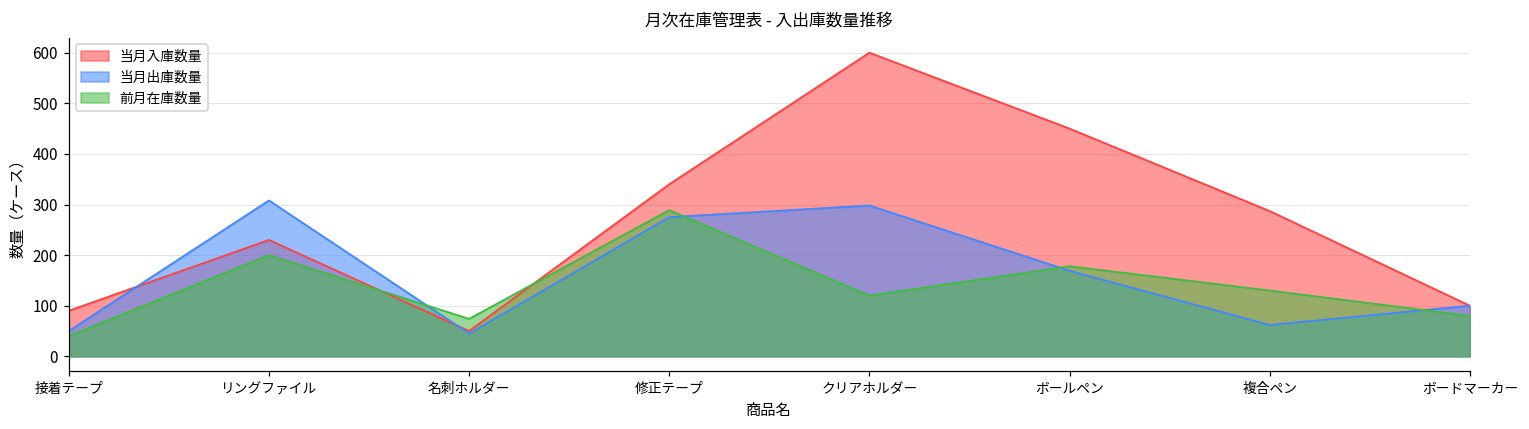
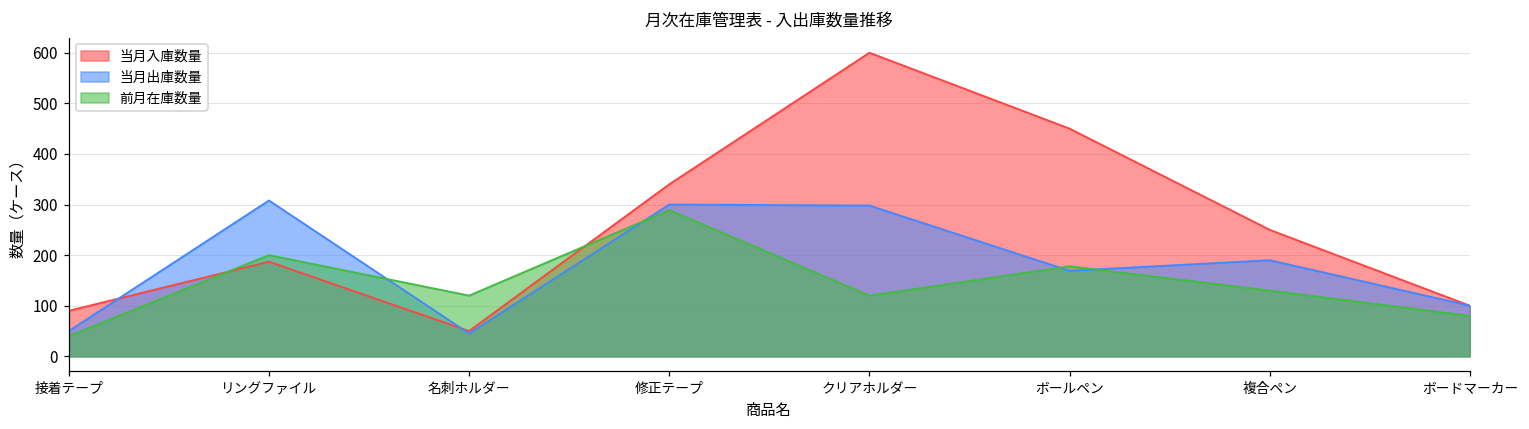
  {
    "当月入庫数量": {
      "接着テープ": 90,
-     "リングファイル": 230,
+     "リングファイル": 190,
      "修正テープ": 340,
      "クリアホルダー": 600,
      "ボールペン": 450,
-     "複合ペン": 290
+     "複合ペン": 250
    },
    "当月出庫数量": {
      "接着テープ": 50,
      "リングファイル": 310,
-     "修正テープ": 280,
+     "修正テープ": 300,
      "クリアホルダー": 300,
      "ボールペン": 170,
-     "複合ペン": 60
+     "複合ペン": 190
    },
    "前月在庫数量": {
      "接着テープ": 40,
      "リングファイル": 200,
-     "名刺ホルダー": 70,
+     "名刺ホルダー": 120,
      "修正テープ": 290,
      "クリアホルダー": 120,
      "ボールペン": 180,
      "複合ペン": 130,
      "ボードマーカー": 80
    }
  }
